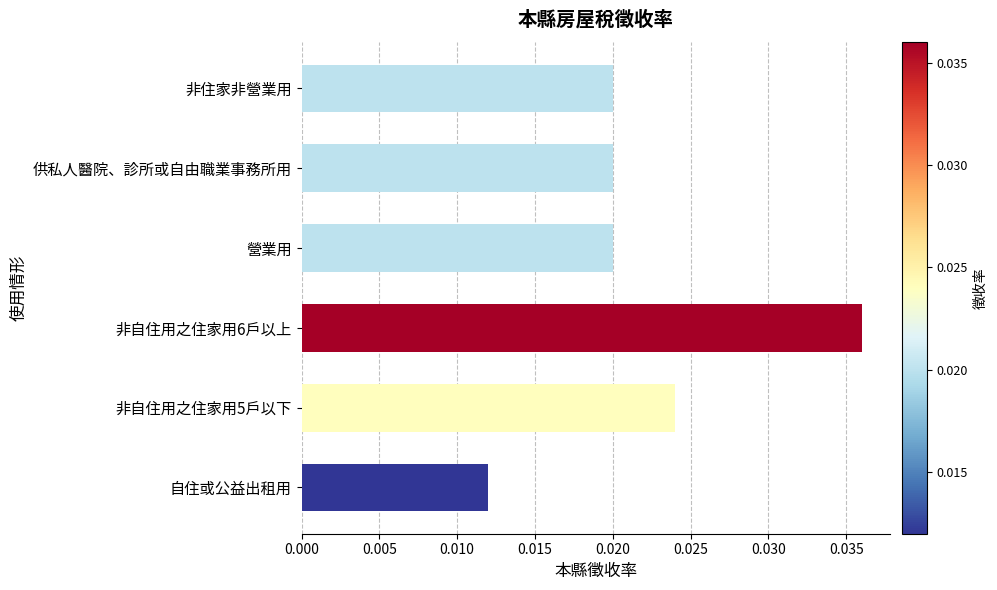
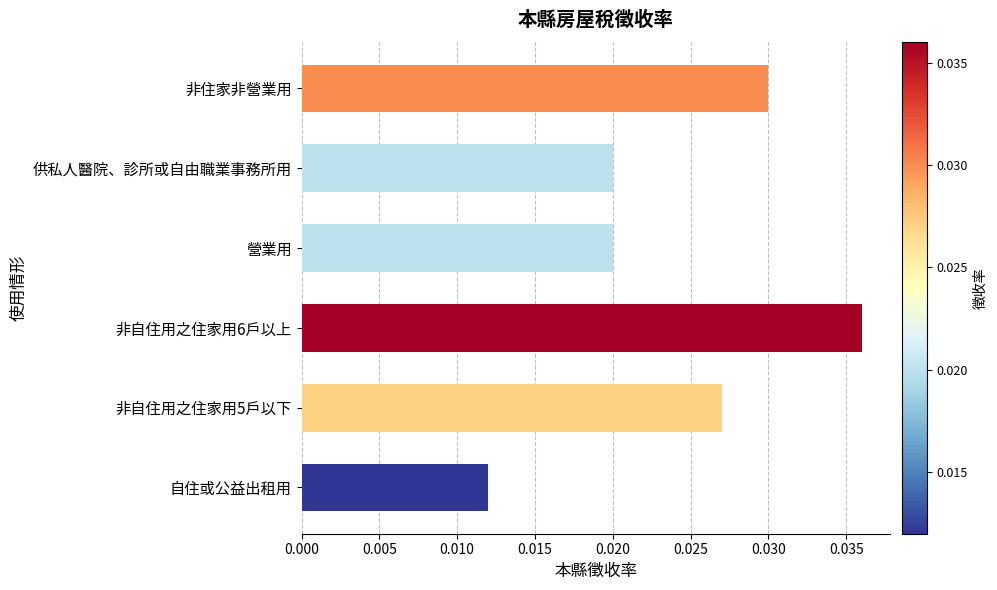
  {
-   "非住家非營業用": 0.02,
+   "非住家非營業用": 0.03,
    "供私人醫院、診所或自由職業事務所用": 0.020,
    "營業用": 0.020,
    "非自住用之住家用6戶以上": 0.036,
-   "非自住用之住家用5戶以下": 0.024,
+   "非自住用之住家用5戶以下": 0.027,
    "自住或公益出租用": 0.012
  }
